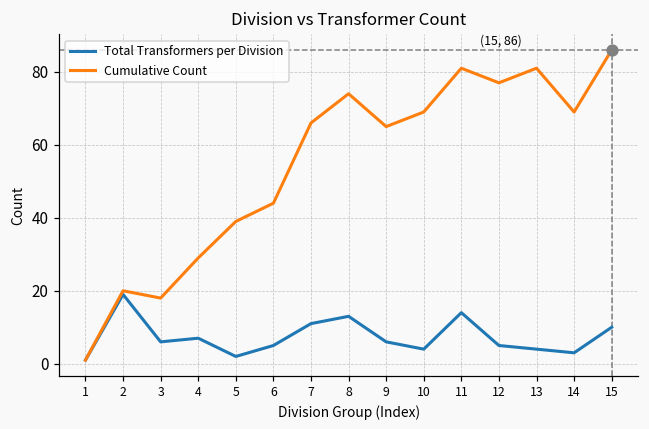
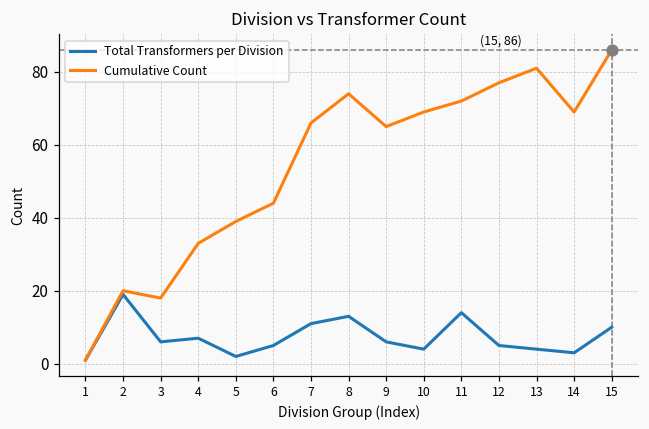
  {
    "Total Transformers per Division": {
      "2": 19,
      "3": 6,
      "4": 7,
      "5": 2,
      "6": 5,
      "7": 11,
      "8": 13,
      "9": 6,
      "10": 4,
      "11": 14,
      "12": 5,
      "13": 4,
      "14": 3,
      "15": 10
    },
    "Cumulative Count": {
      "2": 20,
      "3": 18,
-     "4": 29,
+     "4": 33,
      "5": 39,
      "6": 44,
      "7": 66,
      "8": 74,
      "9": 65,
      "10": 69,
-     "11": 81,
+     "11": 72,
      "12": 77,
      "14": 69
    }
  }
